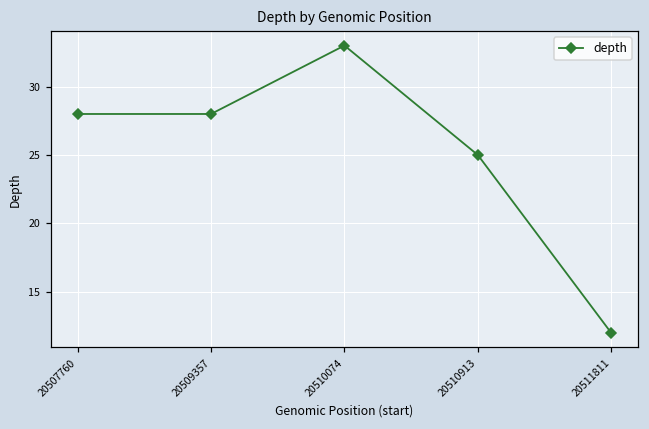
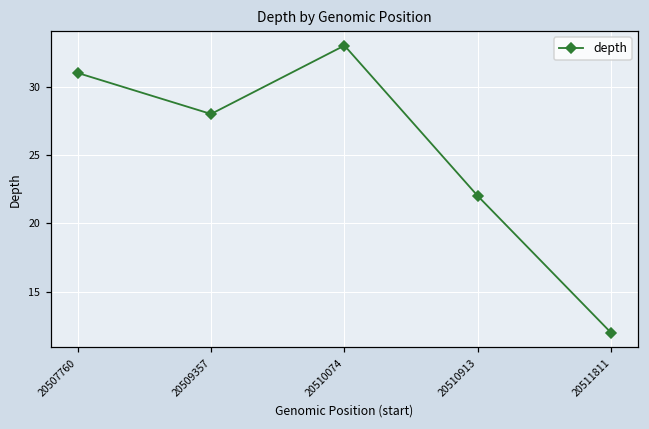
  {
-   "20507760": 28,
+   "20507760": 31,
    "20509357": 28,
    "20510074": 33,
-   "20510913": 25,
+   "20510913": 22,
    "20511811": 12
  }
